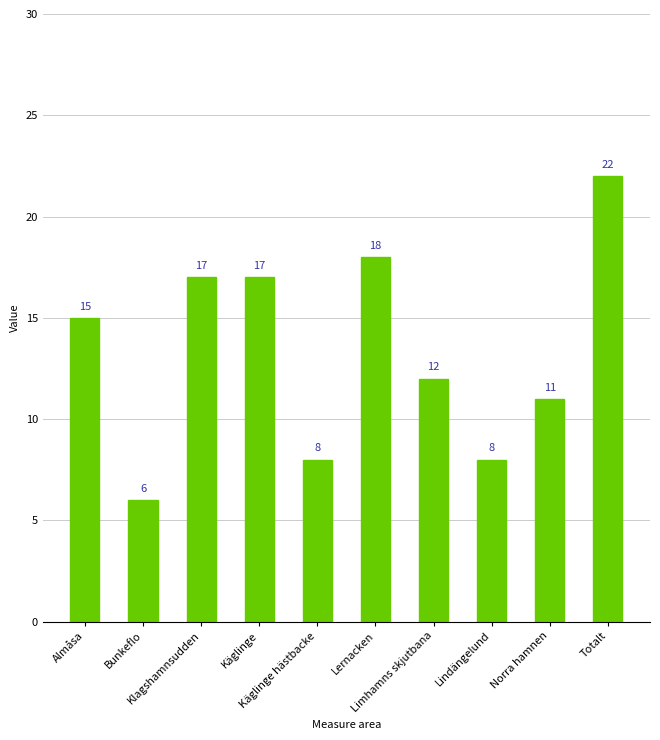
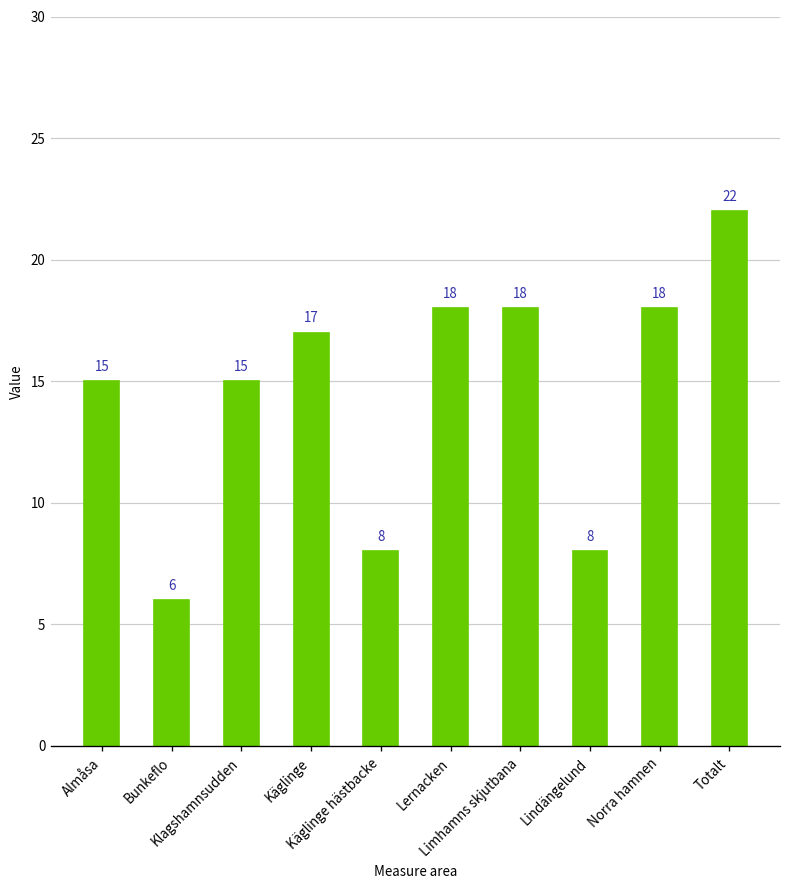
  {
    "Almåsa": 15,
    "Bunkeflo": 6,
-   "Klagshamnsudden": 17,
+   "Klagshamnsudden": 15,
    "Käglinge": 17,
    "Käglinge hästbacke": 8,
    "Lernacken": 18,
-   "Limhamns skjutbana": 12,
+   "Limhamns skjutbana": 18,
    "Lindängelund": 8,
-   "Norra hamnen": 11,
+   "Norra hamnen": 18,
    "Totalt": 22
  }
